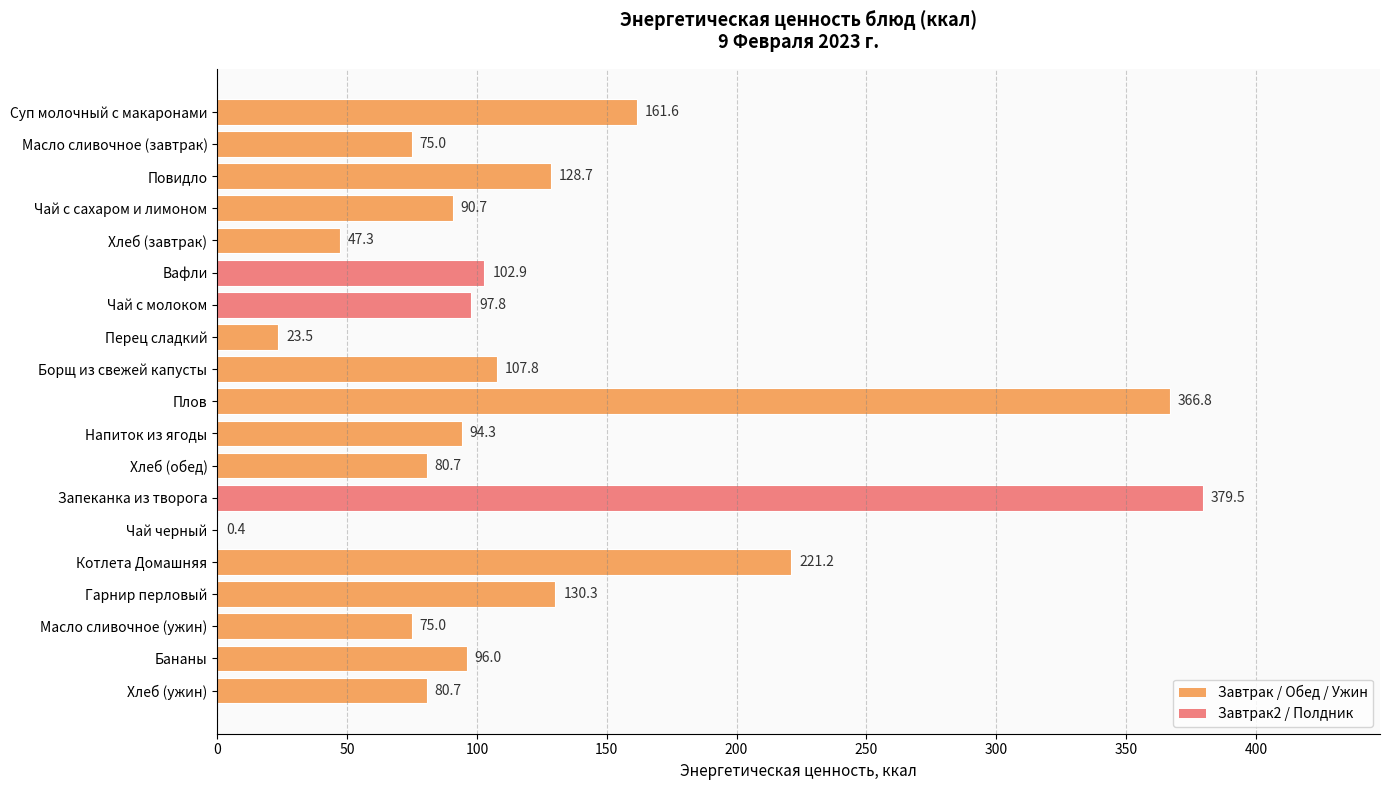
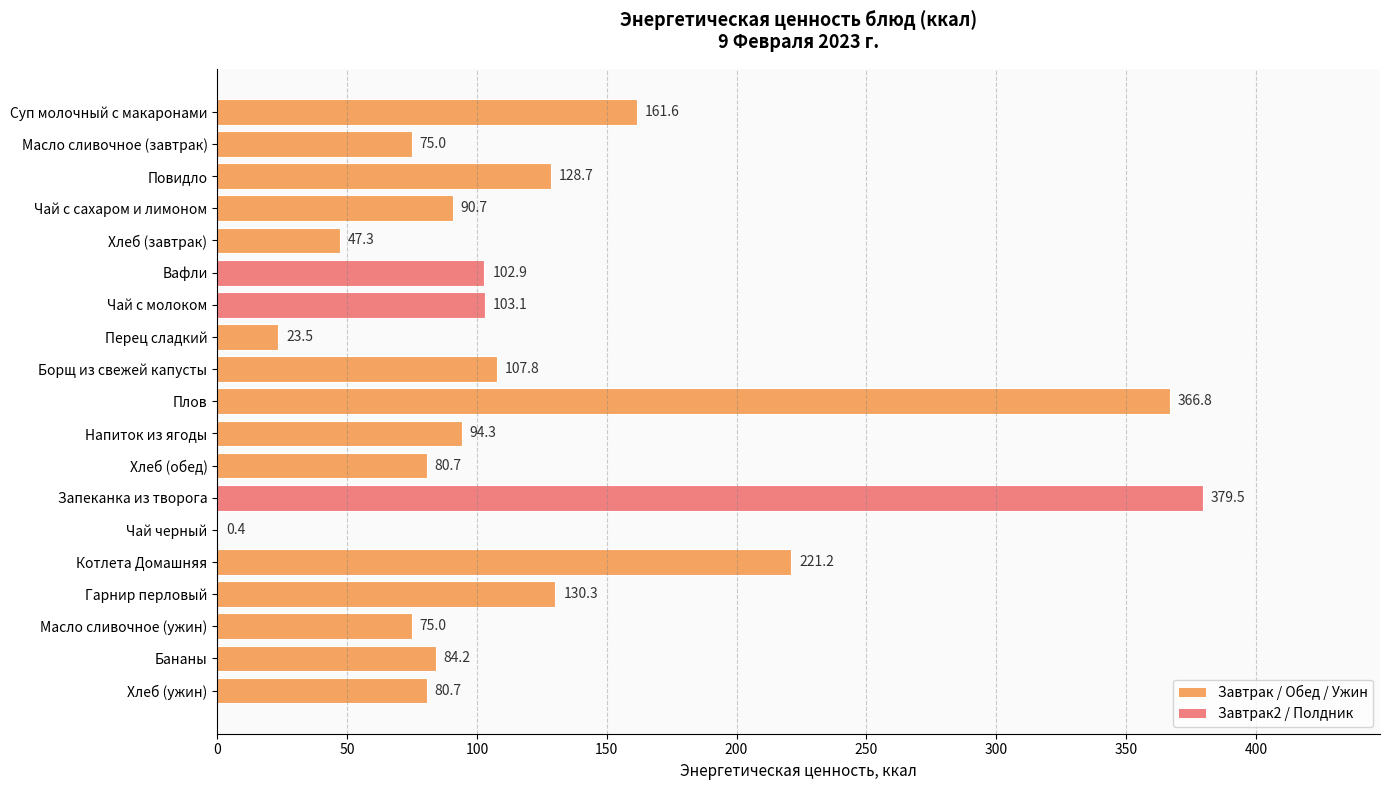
  {
    "Суп молочный с макаронами": 161.6,
    "Масло сливочное (завтрак)": 75.0,
    "Повидло": 128.7,
    "Чай с сахаром и лимоном": 90.7,
    "Хлеб (завтрак)": 47.3,
    "Вафли": 102.9,
-   "Чай с молоком": 97.8,
+   "Чай с молоком": 103.1,
    "Перец сладкий": 23.5,
    "Борщ из свежей капусты": 107.8,
    "Плов": 366.8,
    "Напиток из ягоды": 94.3,
    "Хлеб (обед)": 80.7,
    "Запеканка из творога": 379.5,
    "Чай черный": 0.4,
    "Котлета Домашняя": 221.2,
    "Гарнир перловый": 130.3,
    "Масло сливочное (ужин)": 75.0,
-   "Бананы": 96.0,
+   "Бананы": 84.2,
    "Хлеб (ужин)": 80.7
  }
